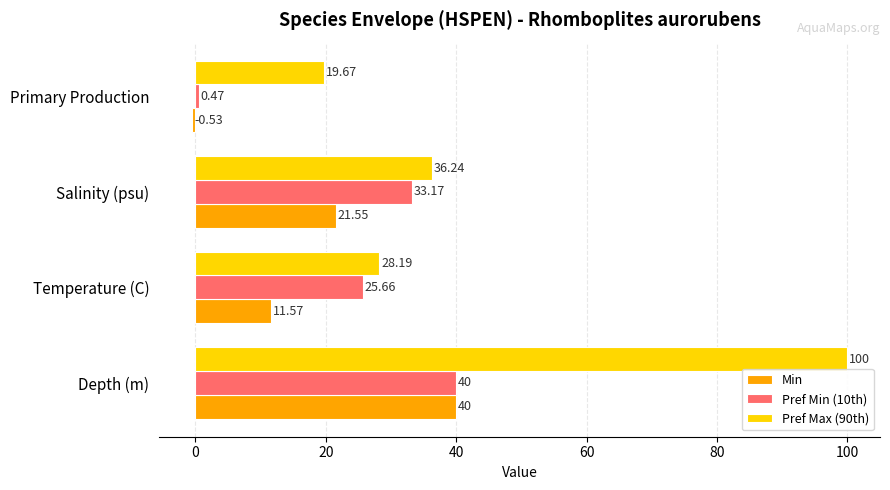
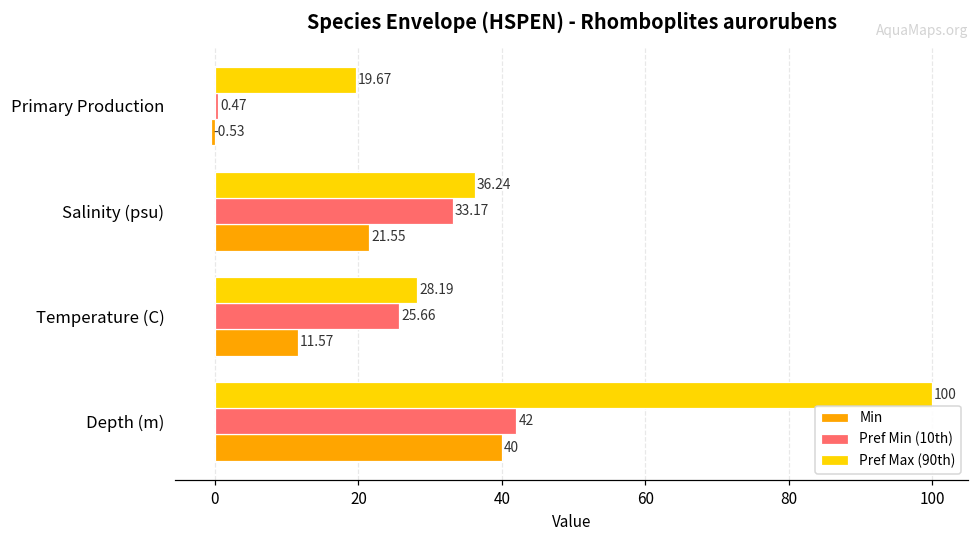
  {
    "Pref Min (10th)": {
      "Primary Production": 0.47,
      "Salinity (psu)": 33.17,
      "Temperature (C)": 25.66,
-     "Depth (m)": 40
+     "Depth (m)": 42
    }
  }
